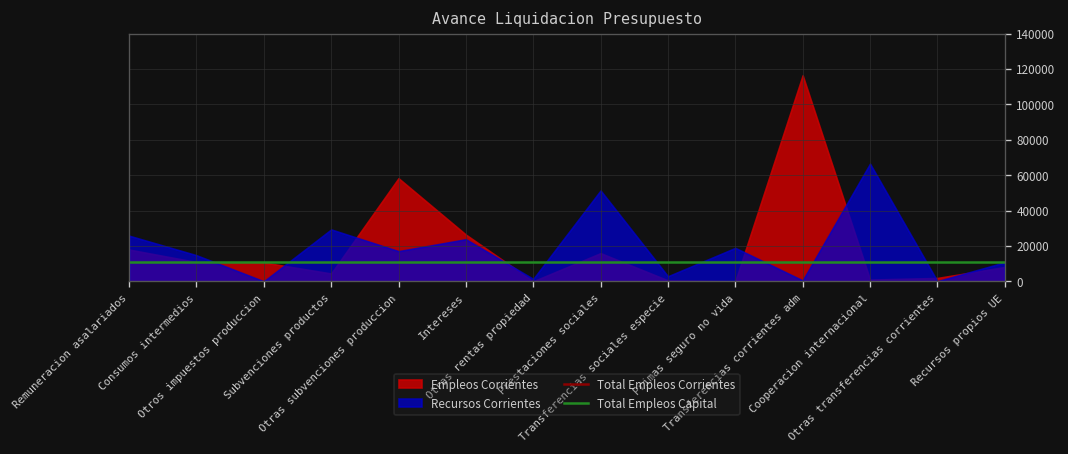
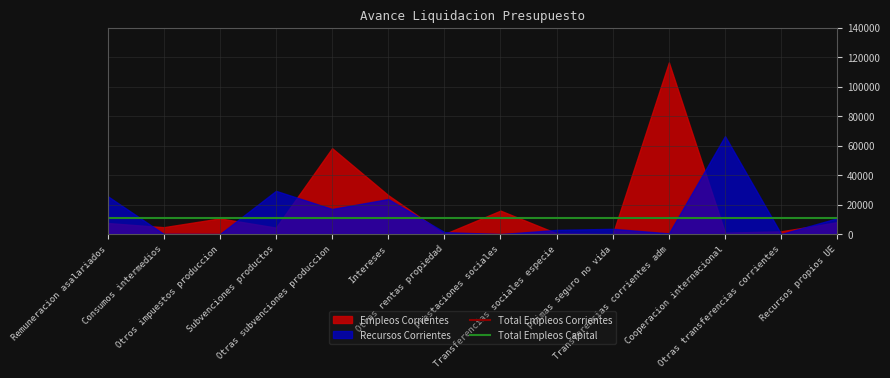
  {
    "Empleos Corrientes": {
-     "Remuneracion asalariados": 18000,
-     "Consumos intermedios": 11000,
+     "Remuneracion asalariados": 8000,
+     "Consumos intermedios": 5000,
      "Otros impuestos produccion": 11000,
      "Subvenciones productos": 4000,
      "Otras subvenciones produccion": 58000,
      "Intereses": 26000,
      "Prestaciones sociales": 16000,
      "Transferencias corrientes adm": 116000,
      "Otras transferencias corrientes": 2000,
      "Recursos propios UE": 8000
    },
    "Recursos Corrientes": {
      "Remuneracion asalariados": 26000,
-     "Consumos intermedios": 15000,
+     "Consumos intermedios": 0,
      "Subvenciones productos": 29000,
      "Otras subvenciones produccion": 17000,
      "Intereses": 24000,
-     "Prestaciones sociales": 51000,
+     "Prestaciones sociales": 0,
      "Transferencias sociales especie": 3000,
-     "Primas seguro no vida": 19000,
+     "Primas seguro no vida": 4000,
      "Cooperacion internacional": 66000,
      "Recursos propios UE": 11000
    }
  }
